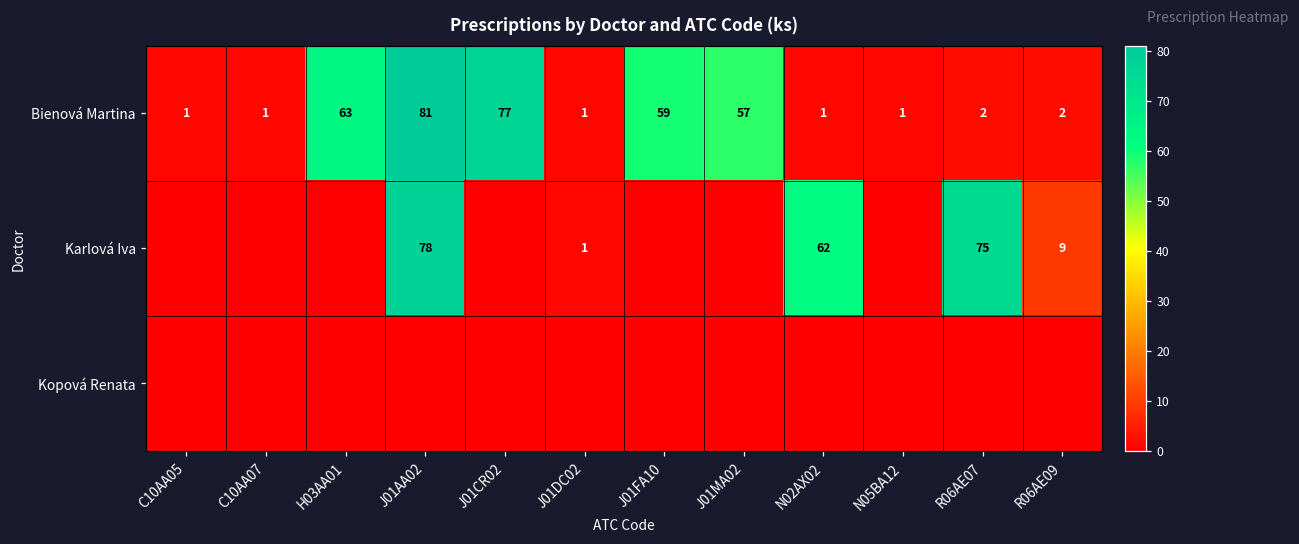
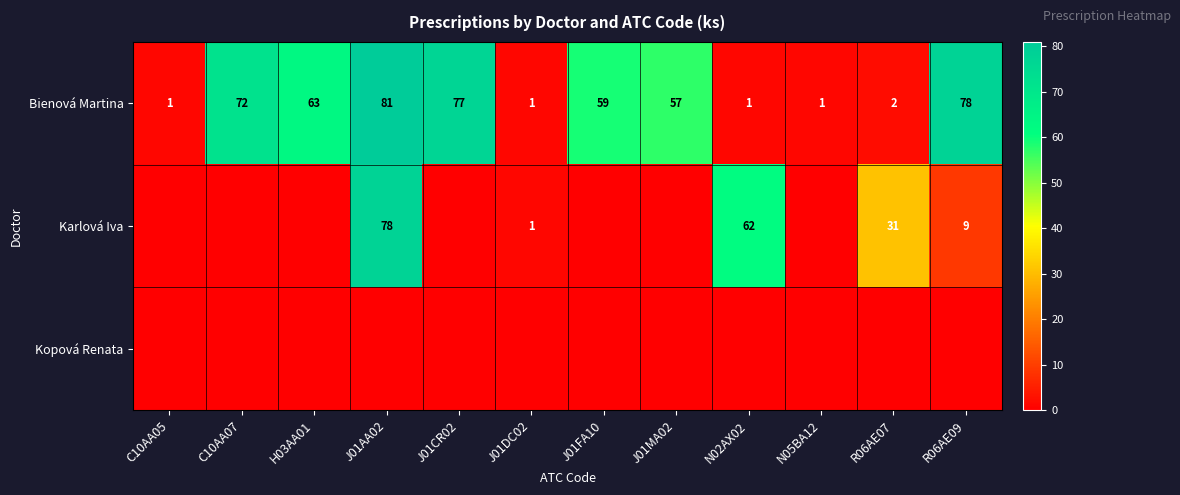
  {
    "Bienová Martina": {
      "C10AA05": 1,
-     "C10AA07": 1,
+     "C10AA07": 72,
      "H03AA01": 63,
      "J01AA02": 81,
      "J01CR02": 77,
      "J01DC02": 1,
      "J01FA10": 59,
      "J01MA02": 57,
      "N02AX02": 1,
      "N05BA12": 1,
      "R06AE07": 2,
-     "R06AE09": 2
+     "R06AE09": 78
    },
    "Karlová Iva": {
      "J01AA02": 78,
      "J01DC02": 1,
      "N02AX02": 62,
-     "R06AE07": 75,
+     "R06AE07": 31,
      "R06AE09": 9
    }
  }
